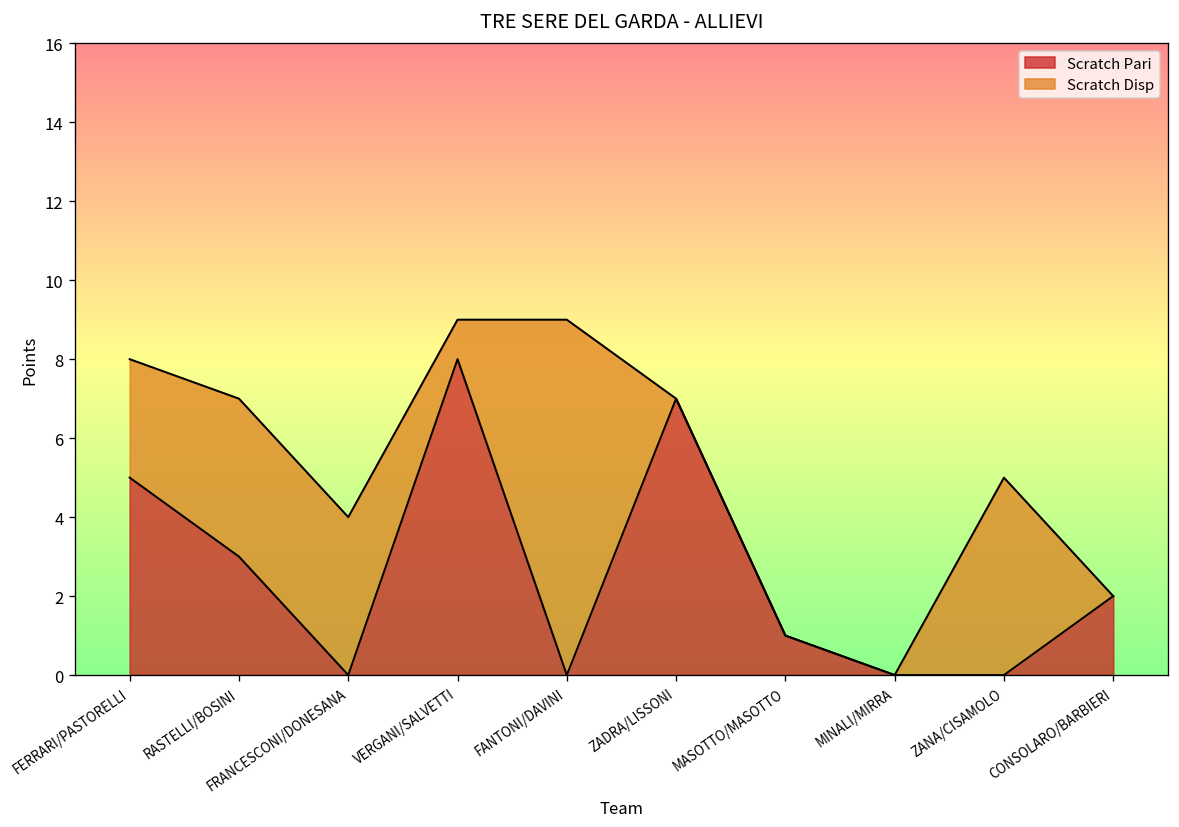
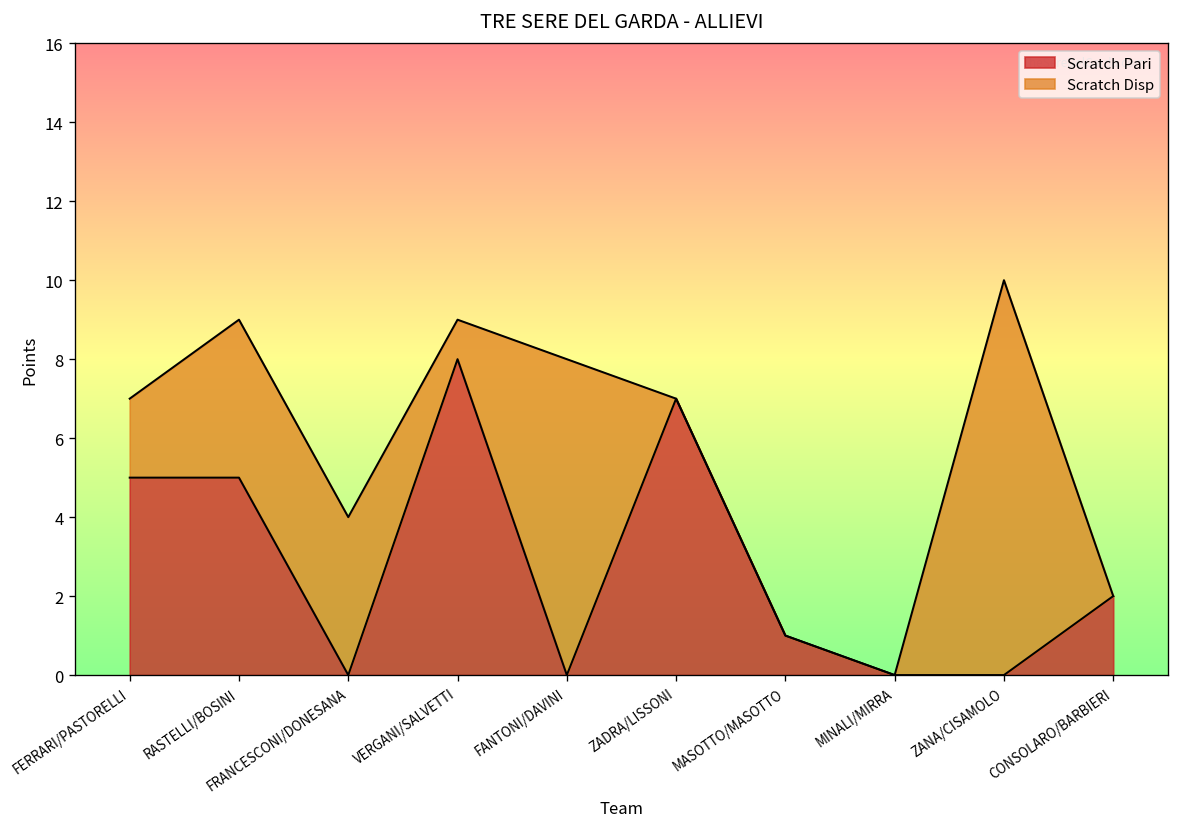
  {
    "Scratch Pari": {
      "FERRARI/PASTORELLI": 5,
-     "RASTELLI/BOSINI": 3,
+     "RASTELLI/BOSINI": 5,
      "FRANCESCONI/DONESANA": 0,
      "VERGANI/SALVETTI": 8,
      "FANTONI/DAVINI": 0,
      "ZANA/CISAMOLO": 0
    },
    "Scratch Disp": {
-     "FERRARI/PASTORELLI": 3,
+     "FERRARI/PASTORELLI": 2,
      "FRANCESCONI/DONESANA": 4,
      "VERGANI/SALVETTI": 9,
-     "FANTONI/DAVINI": 9,
-     "ZANA/CISAMOLO": 5
+     "FANTONI/DAVINI": 8,
+     "ZANA/CISAMOLO": 10
    }
  }
